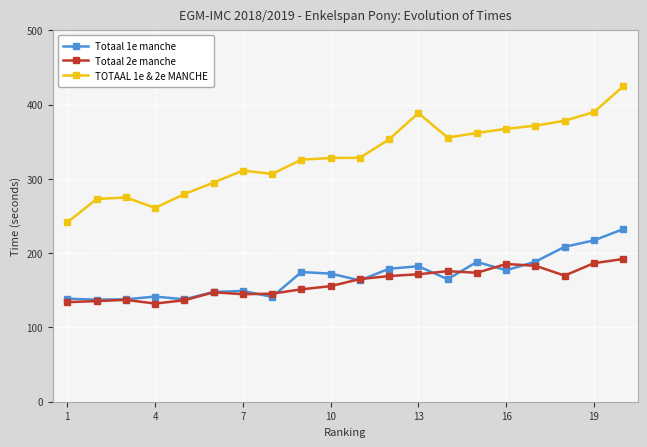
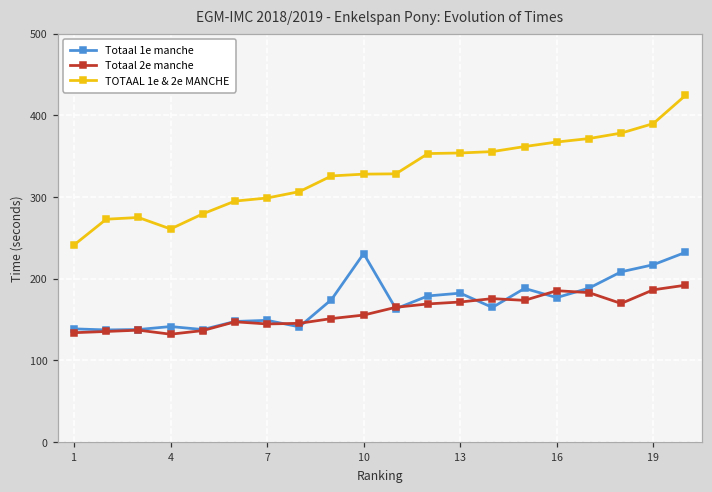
  {
    "Totaal 1e manche": {
      "1": 140,
      "4": 140,
      "7": 150,
-     "10": 170,
+     "10": 230,
      "13": 180,
      "16": 180,
      "19": 220
    },
    "Totaal 2e manche": {
      "1": 130,
      "4": 130,
      "7": 140,
      "10": 160,
      "13": 170,
      "16": 190,
      "19": 190
    },
    "TOTAAL 1e & 2e MANCHE": {
      "1": 240,
      "4": 260,
-     "7": 310,
+     "7": 300,
      "10": 330,
-     "13": 390,
+     "13": 350,
      "16": 370,
      "19": 390
    }
  }
